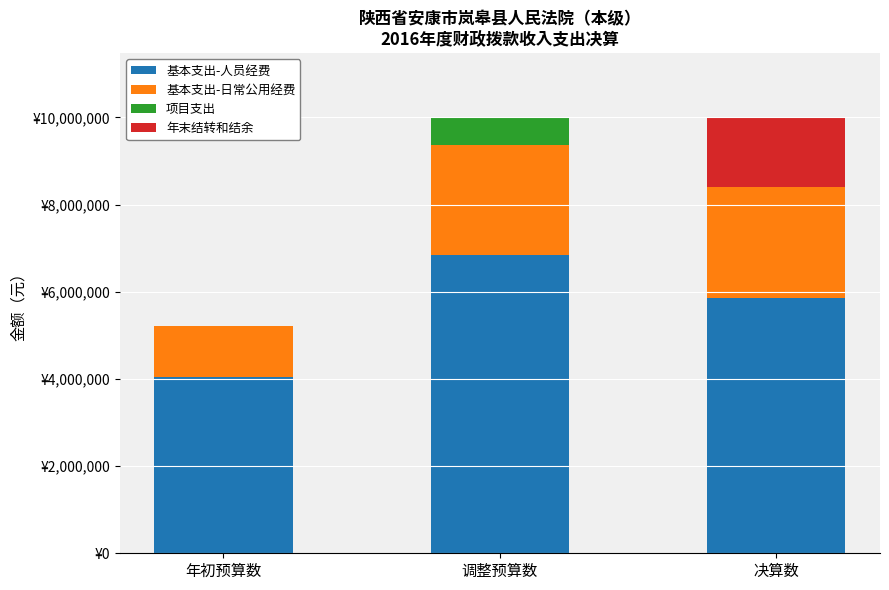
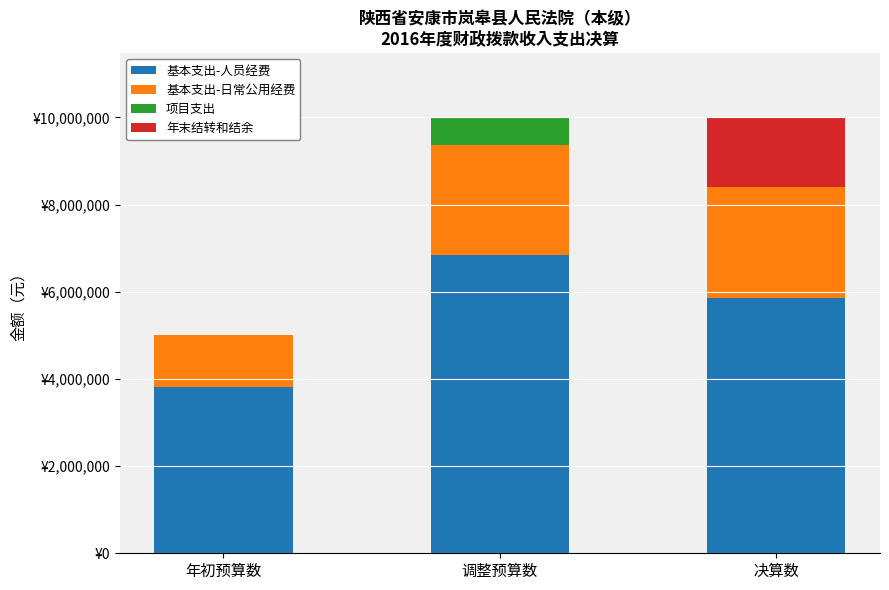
  {
    "基本支出-人员经费": {
-     "年初预算数": "¥4,000,000",
+     "年初预算数": "¥3,800,000",
      "调整预算数": "¥6,800,000",
      "决算数": "¥5,900,000"
    },
    "基本支出-日常公用经费": {
      "年初预算数": "¥1,200,000",
      "调整预算数": "¥2,500,000",
      "决算数": "¥2,500,000"
    },
    "项目支出": {
      "年初预算数": "¥0",
      "调整预算数": "¥600,000",
      "决算数": "¥0"
    },
    "年末结转和结余": {
      "年初预算数": "¥0",
      "调整预算数": "¥0",
      "决算数": "¥1,600,000"
    }
  }
